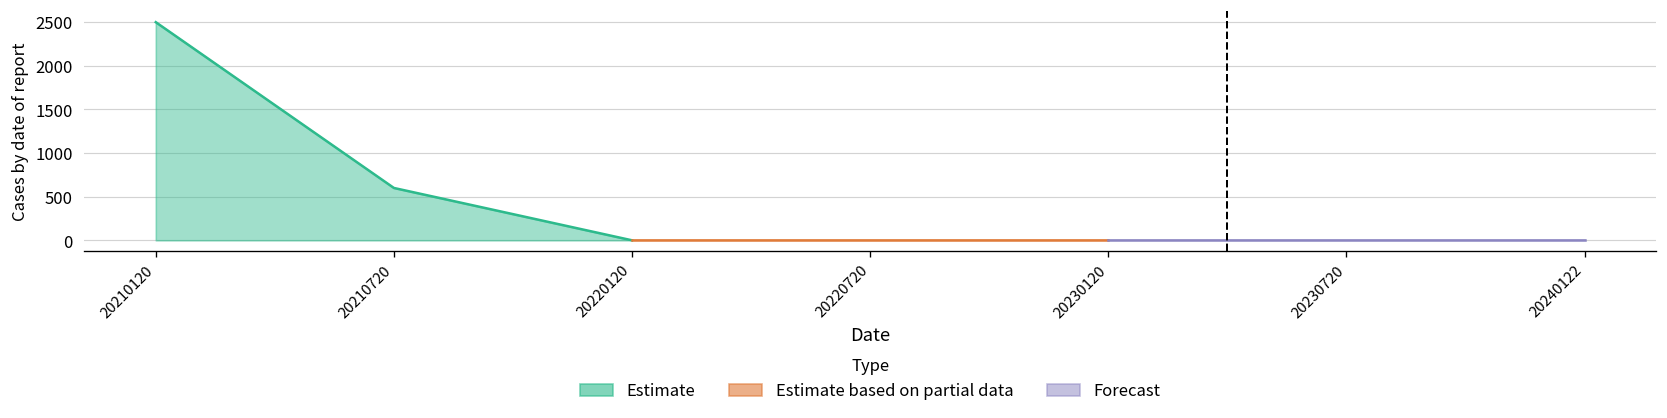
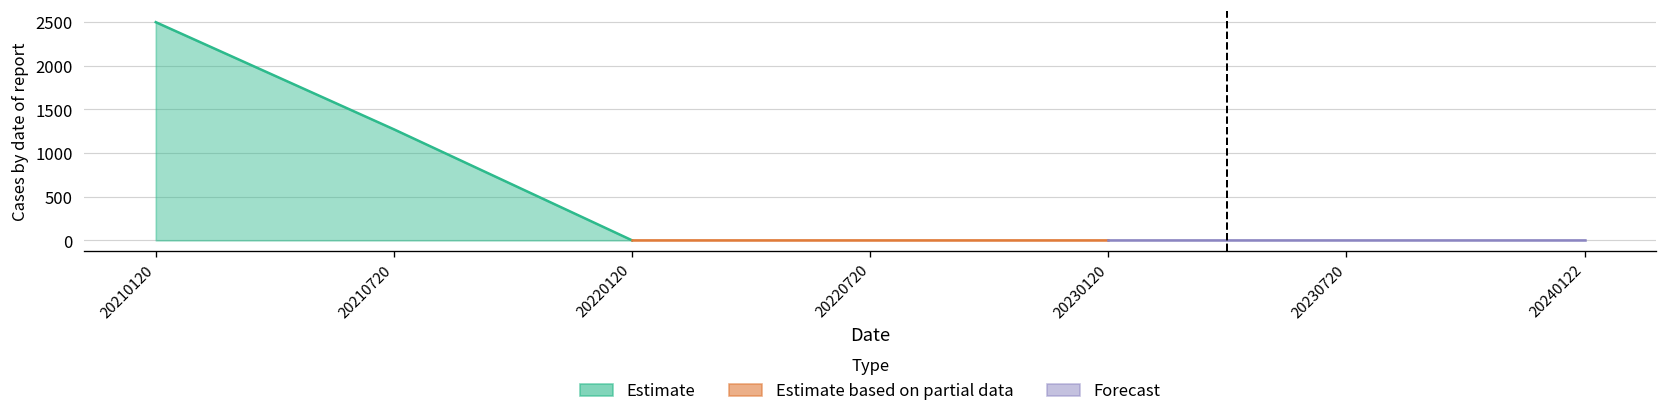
  {
    "Estimate": {
      "20210120": 2500,
-     "20210720": 600
+     "20210720": 1300
    },
    "Estimate based on partial data": {
      "20220720": 0
    },
    "Forecast": {
      "20230720": 0,
      "20240122": 0
    }
  }
